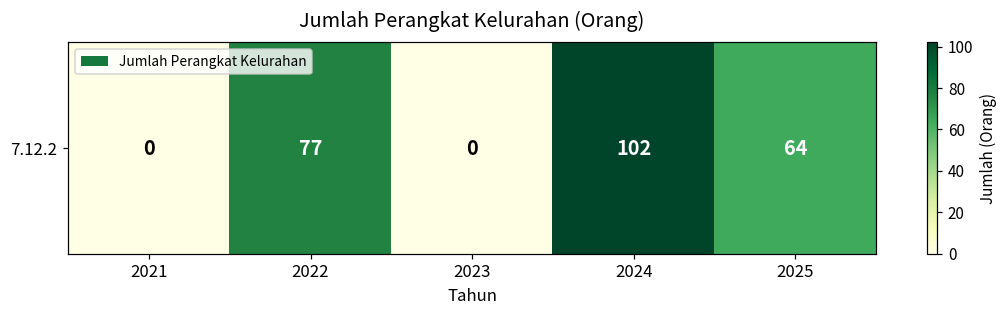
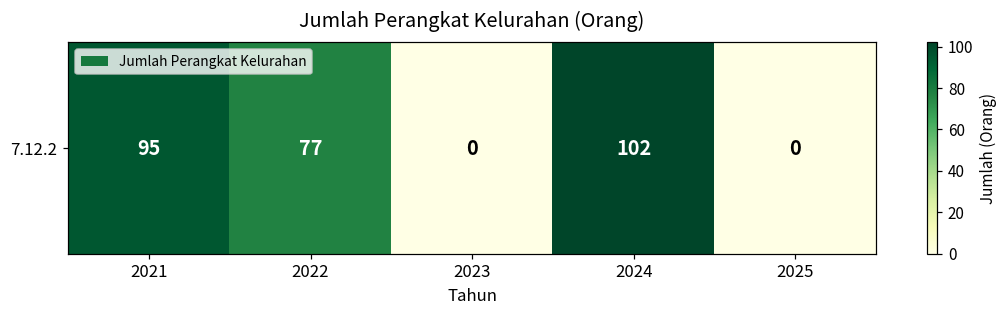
  {
    "7.12.2": {
-     "2021": 0,
+     "2021": 95,
      "2022": 77,
      "2023": 0,
      "2024": 102,
-     "2025": 64
+     "2025": 0
    }
  }
